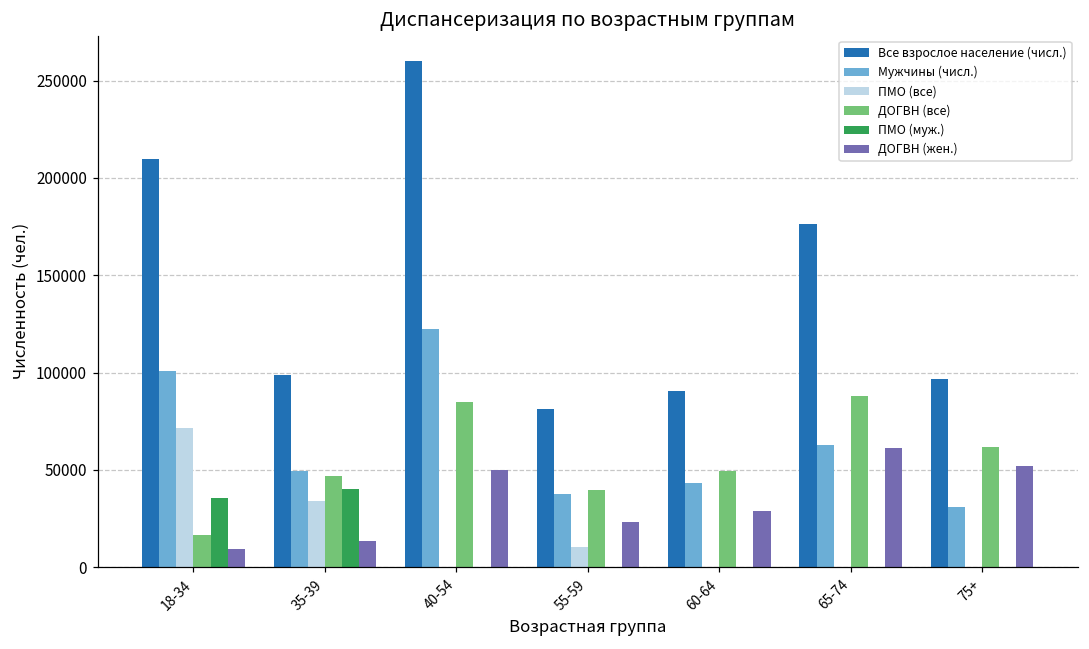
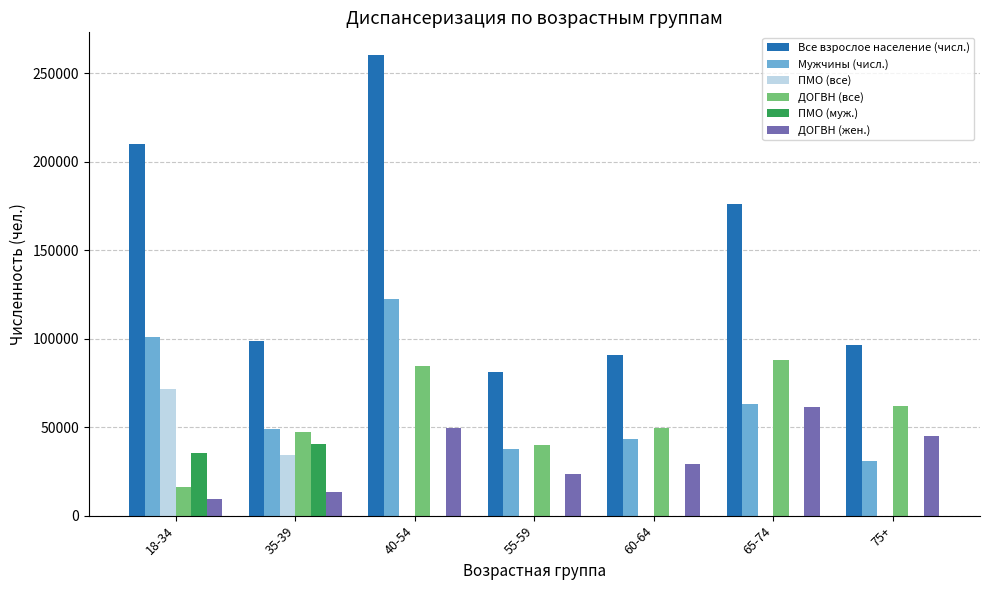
  {
    "Все взрослое население (числ.)": {
      "18-34": 210000,
      "35-39": 99000,
      "40-54": 260000,
      "55-59": 81000,
      "60-64": 91000,
      "65-74": 176000,
      "75+": 97000
    },
    "Мужчины (числ.)": {
      "18-34": 101000,
      "35-39": 49000,
      "40-54": 122000,
      "55-59": 37000,
      "60-64": 44000,
      "65-74": 63000,
      "75+": 31000
    },
    "ПМО (все)": {
      "18-34": 72000,
      "35-39": 34000,
      "40-54": 0,
-     "55-59": 10000,
+     "55-59": 0,
      "60-64": 0,
      "65-74": 0,
      "75+": 0
    },
    "ДОГВН (все)": {
      "18-34": 16000,
      "35-39": 47000,
      "40-54": 85000,
      "55-59": 40000,
      "60-64": 50000,
      "65-74": 88000,
      "75+": 62000
    },
    "ПМО (муж.)": {
      "18-34": 35000,
      "35-39": 40000,
      "40-54": 0,
      "55-59": 0,
      "60-64": 0,
      "65-74": 0,
      "75+": 0
    },
    "ДОГВН (жен.)": {
      "18-34": 9000,
      "35-39": 13000,
      "40-54": 50000,
      "55-59": 23000,
      "60-64": 29000,
      "65-74": 61000,
-     "75+": 52000
+     "75+": 45000
    }
  }
